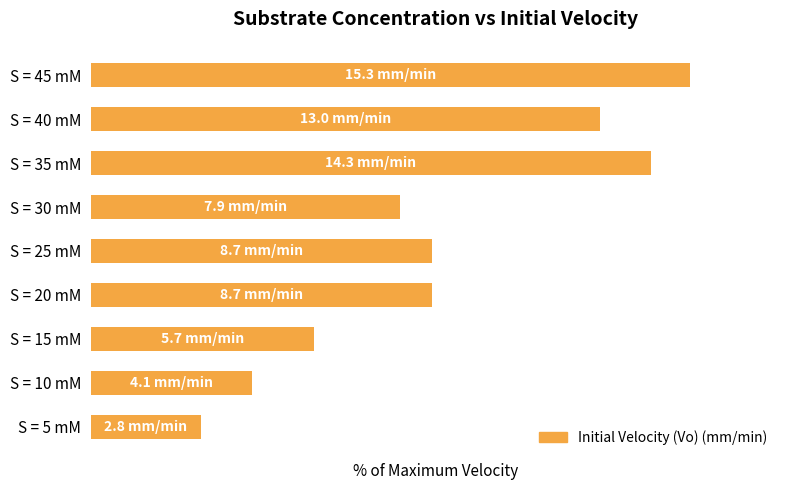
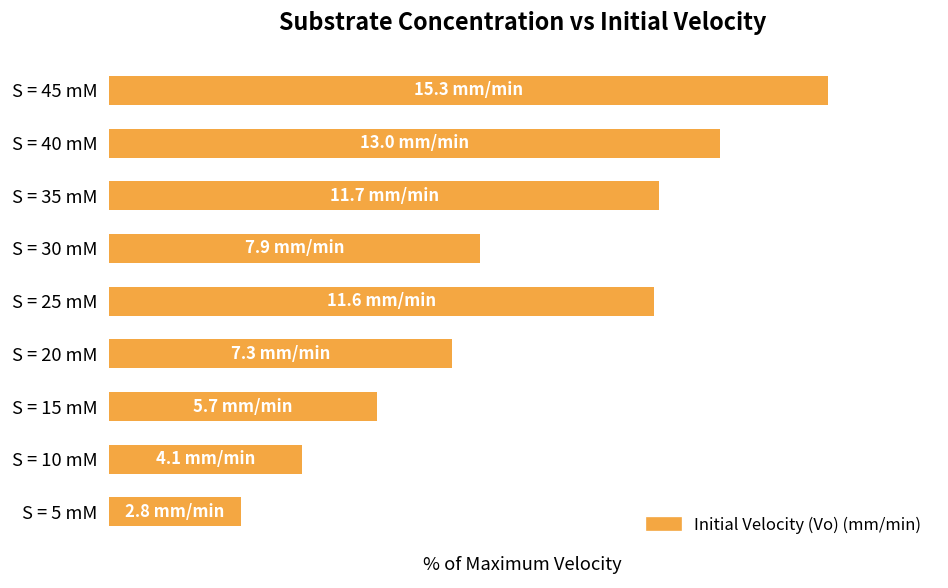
  {
-   "S = 35 mM": 14.3,
-   "S = 25 mM": 8.7,
-   "S = 20 mM": 8.7
+   "S = 35 mM": 11.7,
+   "S = 25 mM": 11.6,
+   "S = 20 mM": 7.3
  }
